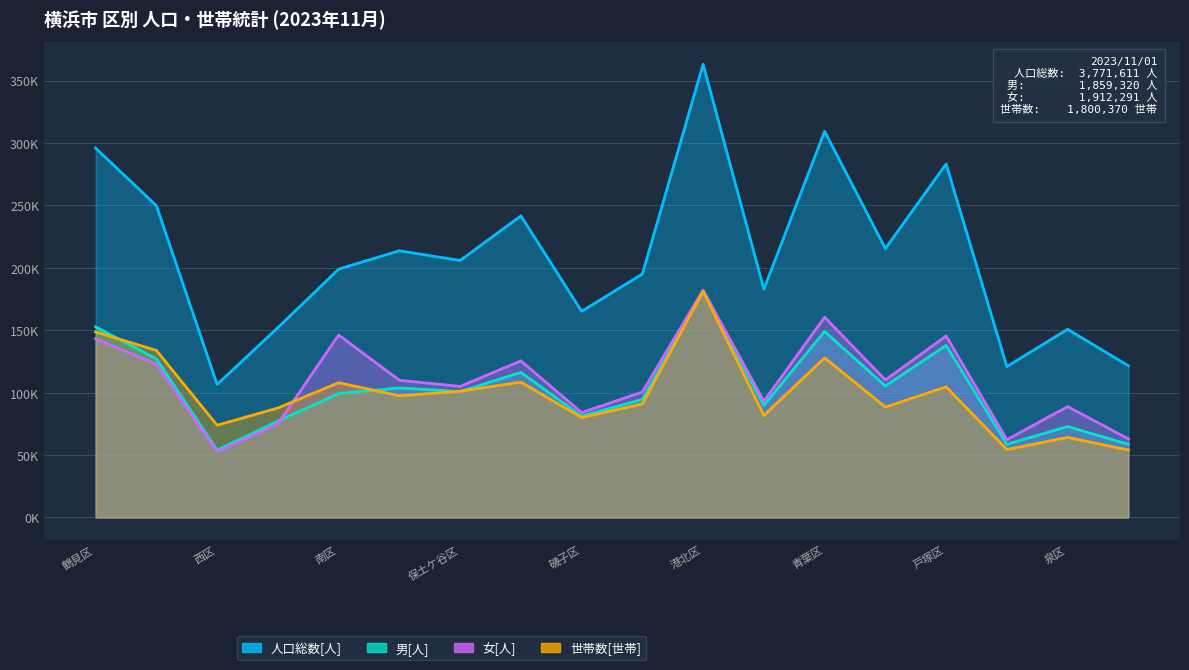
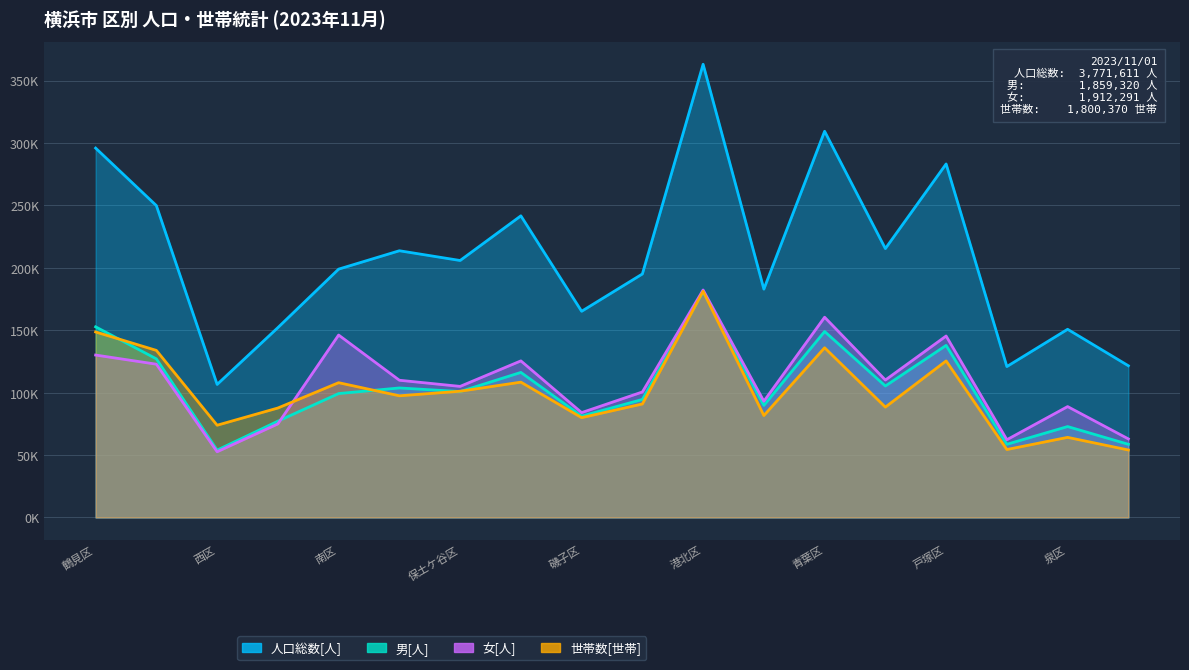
  {
    "女[人]": {
-     "鶴見区": 143000,
+     "鶴見区": 130000,
      "南区": 146000,
      "保土ケ谷区": 105000,
      "磯子区": 84000,
      "青葉区": 160000,
      "戸塚区": 145000,
      "泉区": 89000
    },
    "世帯数[世帯]": {
      "鶴見区": 149000,
      "西区": 74000,
      "南区": 108000,
-     "青葉区": 128000,
-     "戸塚区": 105000,
+     "青葉区": 136000,
+     "戸塚区": 125000,
      "泉区": 64000
    }
  }
